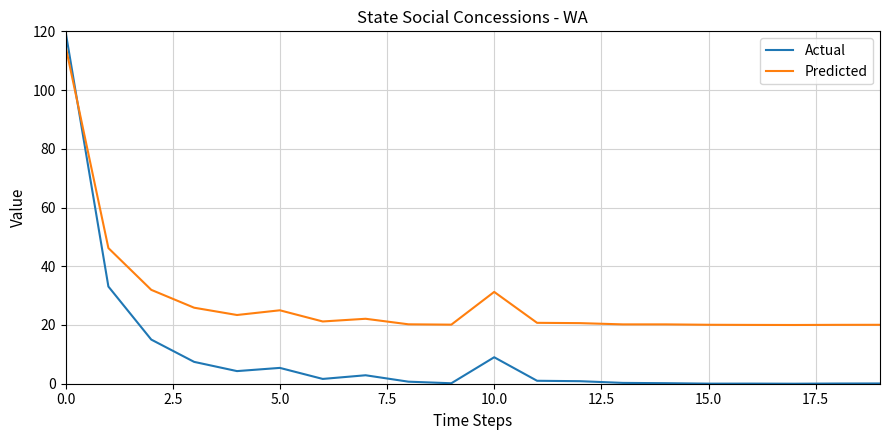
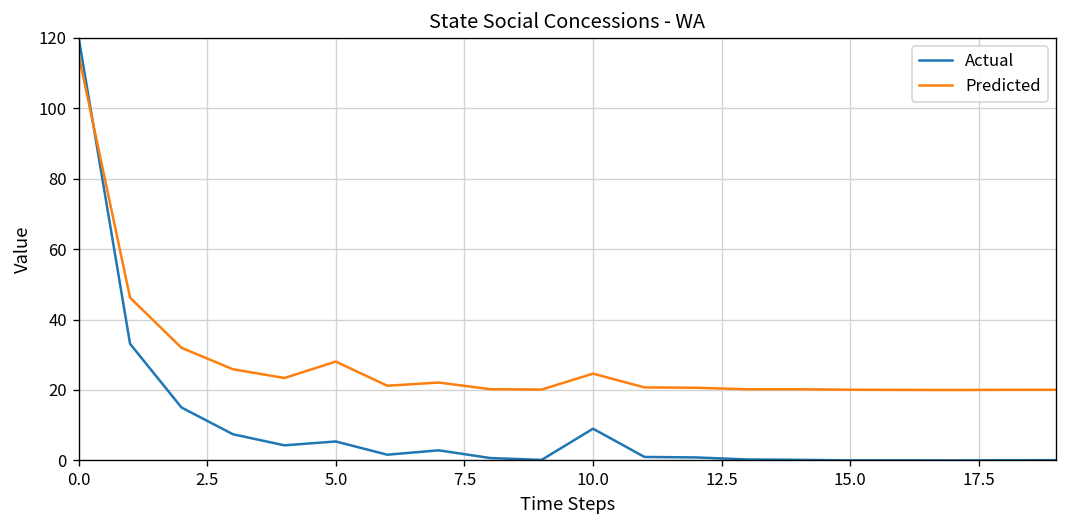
  {
    "Actual": {
      "0.0": 120,
      "5.0": 5,
      "10.0": 9,
      "15.0": 0
    },
    "Predicted": {
      "0.0": 115,
-     "5.0": 25,
-     "10.0": 31,
+     "5.0": 28,
+     "10.0": 25,
      "15.0": 20
    }
  }
